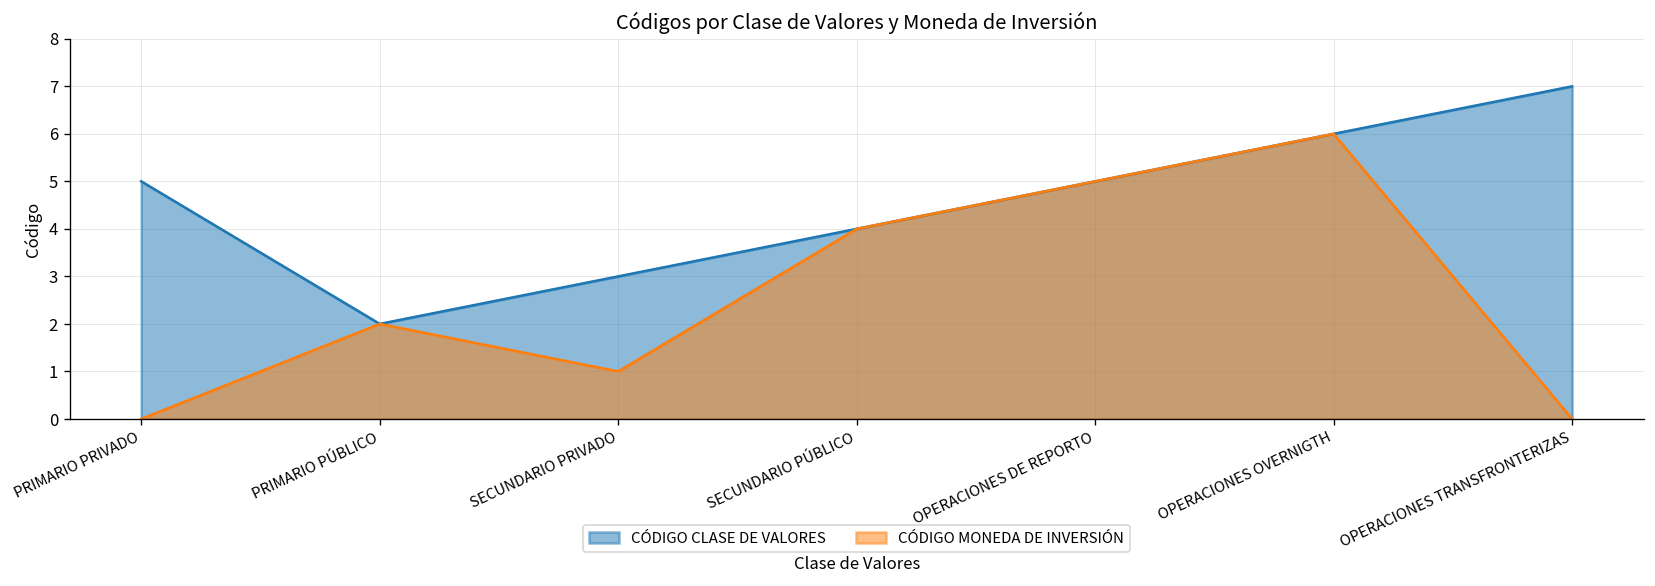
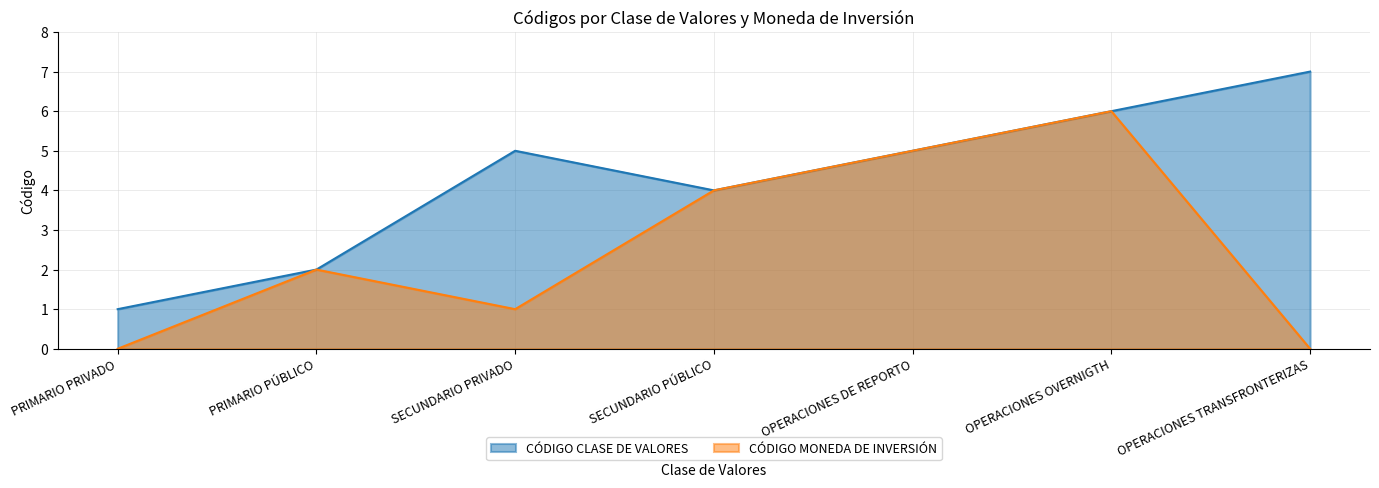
  {
    "CÓDIGO CLASE DE VALORES": {
-     "PRIMARIO PRIVADO": 5,
-     "SECUNDARIO PRIVADO": 3,
+     "PRIMARIO PRIVADO": 1,
+     "SECUNDARIO PRIVADO": 5,
      "OPERACIONES TRANSFRONTERIZAS": 7
    },
    "CÓDIGO MONEDA DE INVERSIÓN": {
      "PRIMARIO PRIVADO": 0,
      "SECUNDARIO PRIVADO": 1,
      "OPERACIONES TRANSFRONTERIZAS": 0
    }
  }
